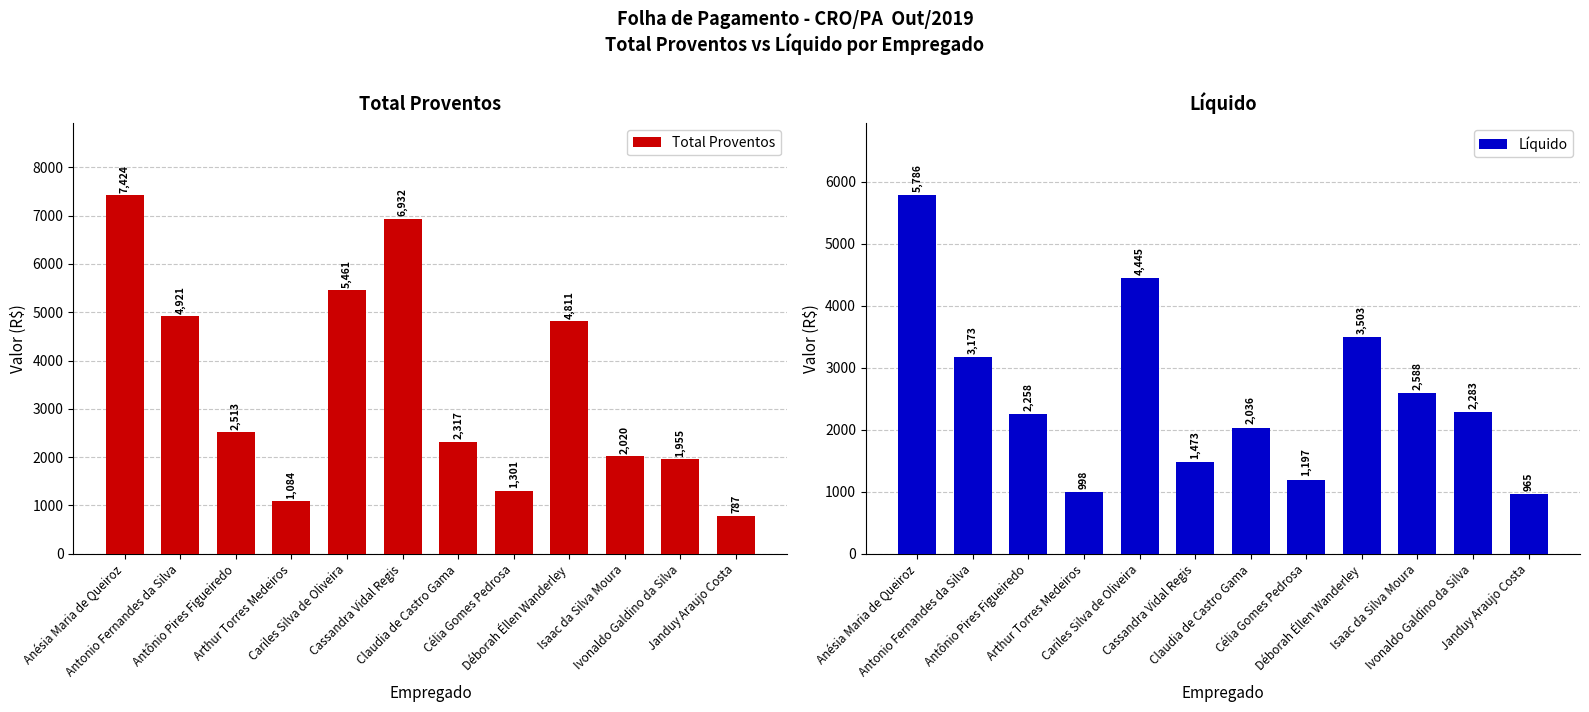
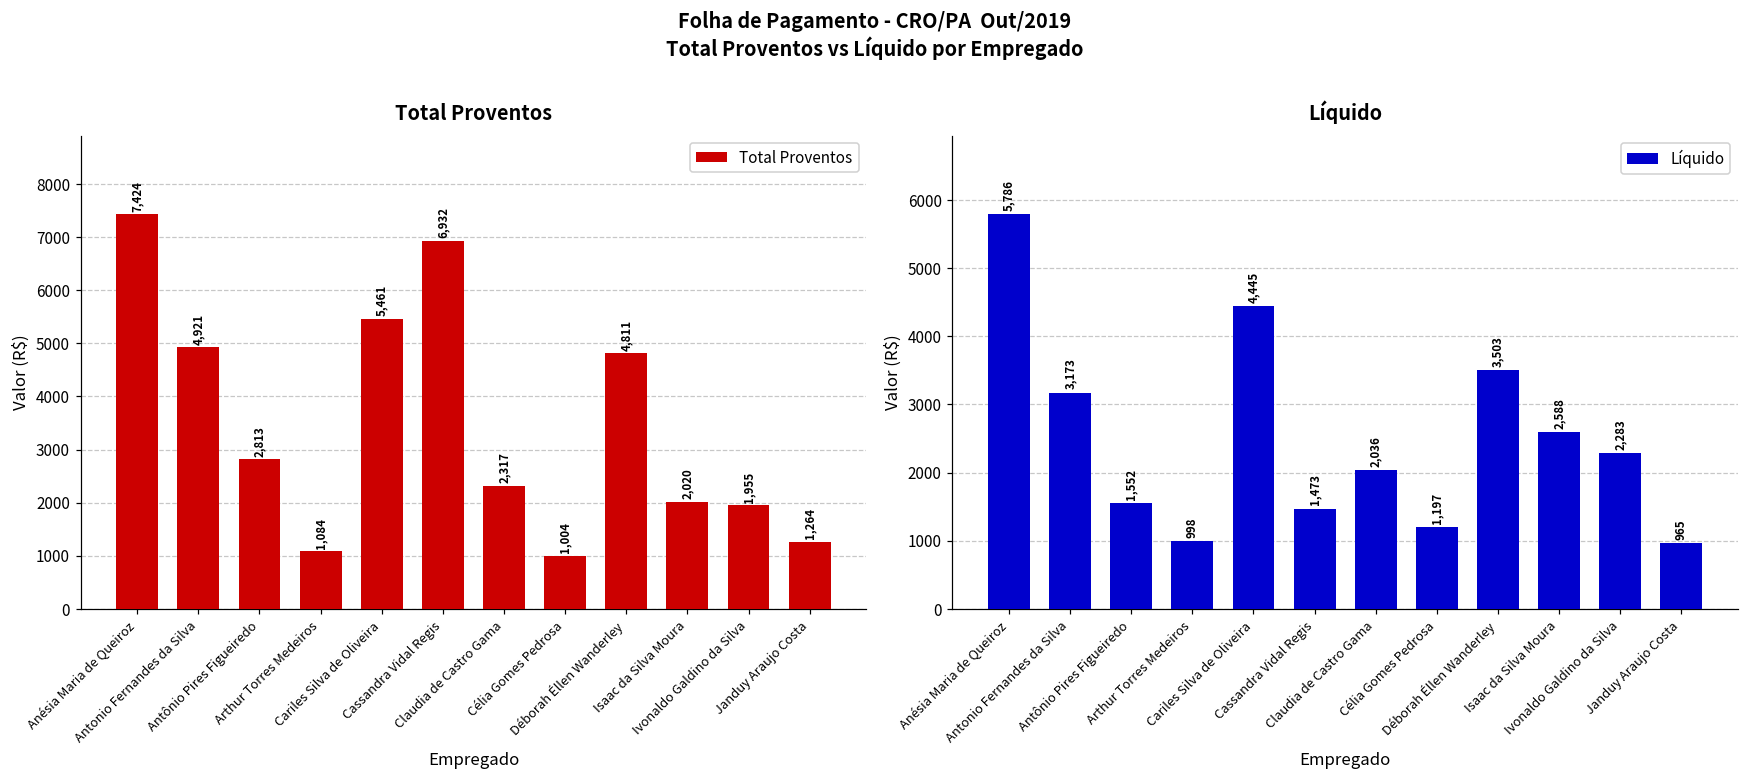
  {
    "Total Proventos": {
      "Anésia Maria de Queiroz": "7,424",
      "Antonio Fernandes da Silva": "4,921",
-     "Antônio Pires Figueiredo": "2,513",
+     "Antônio Pires Figueiredo": "2,813",
      "Arthur Torres Medeiros": "1,084",
      "Cariles Silva de Oliveira": "5,461",
      "Cassandra Vidal Regis": "6,932",
      "Claudia de Castro Gama": "2,317",
-     "Célia Gomes Pedrosa": "1,301",
+     "Célia Gomes Pedrosa": "1,004",
      "Déborah Éllen Wanderley": "4,811",
      "Isaac da Silva Moura": "2,020",
      "Ivonaldo Galdino da Silva": "1,955",
-     "Janduy Araujo Costa": "787"
+     "Janduy Araujo Costa": "1,264"
    },
    "Líquido": {
      "Anésia Maria de Queiroz": "5,786",
      "Antonio Fernandes da Silva": "3,173",
-     "Antônio Pires Figueiredo": "2,258",
+     "Antônio Pires Figueiredo": "1,552",
      "Arthur Torres Medeiros": "998",
      "Cariles Silva de Oliveira": "4,445",
      "Cassandra Vidal Regis": "1,473",
      "Claudia de Castro Gama": "2,036",
      "Célia Gomes Pedrosa": "1,197",
      "Déborah Éllen Wanderley": "3,503",
      "Isaac da Silva Moura": "2,588",
      "Ivonaldo Galdino da Silva": "2,283",
      "Janduy Araujo Costa": "965"
    }
  }
